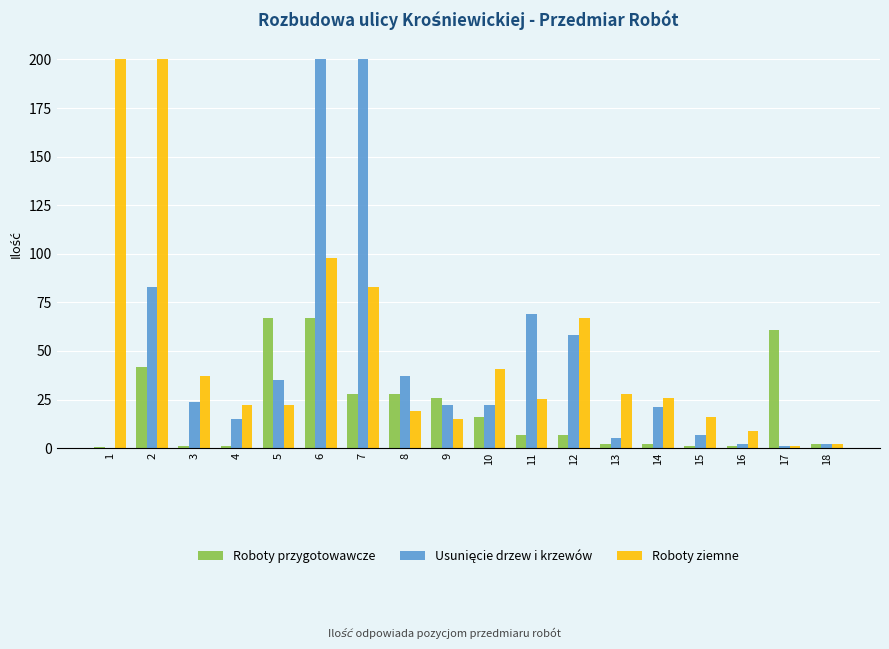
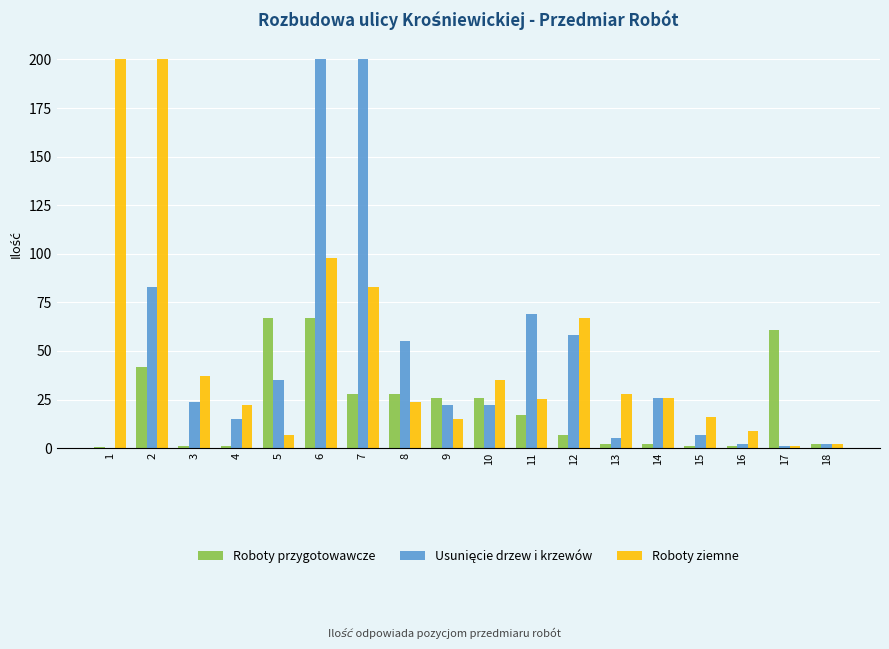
  {
    "Roboty przygotowawcze": {
      "2": 42,
      "5": 67,
      "6": 67,
      "7": 28,
      "8": 28,
      "9": 26,
-     "10": 16,
-     "11": 7,
+     "10": 26,
+     "11": 17,
      "12": 7,
      "13": 2,
      "14": 2,
      "17": 61,
      "18": 2
    },
    "Usunięcie drzew i krzewów": {
      "2": 83,
      "3": 24,
      "4": 15,
      "5": 35,
      "6": 200,
      "7": 200,
-     "8": 37,
+     "8": 55,
      "9": 22,
      "10": 22,
      "11": 69,
      "12": 58,
      "13": 5,
-     "14": 21,
+     "14": 26,
      "15": 7,
      "16": 2,
      "18": 2
    },
    "Roboty ziemne": {
      "1": 200,
      "2": 200,
      "3": 37,
      "4": 22,
-     "5": 22,
+     "5": 7,
      "6": 98,
      "7": 83,
-     "8": 19,
+     "8": 24,
      "9": 15,
-     "10": 41,
+     "10": 35,
      "11": 25,
      "12": 67,
      "13": 28,
      "14": 26,
      "15": 16,
      "16": 9,
      "18": 2
    }
  }
